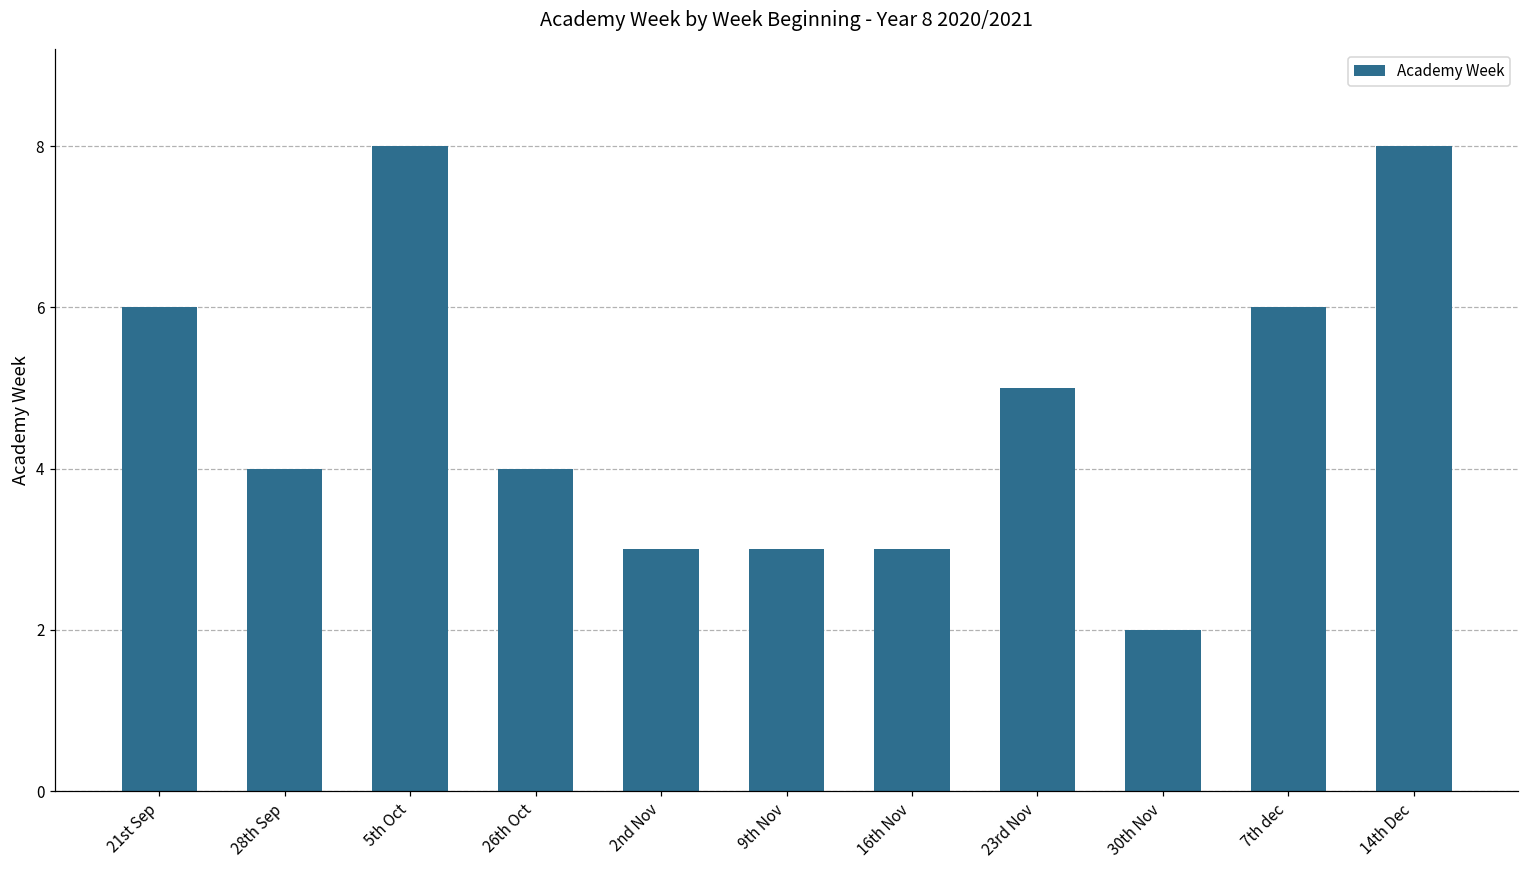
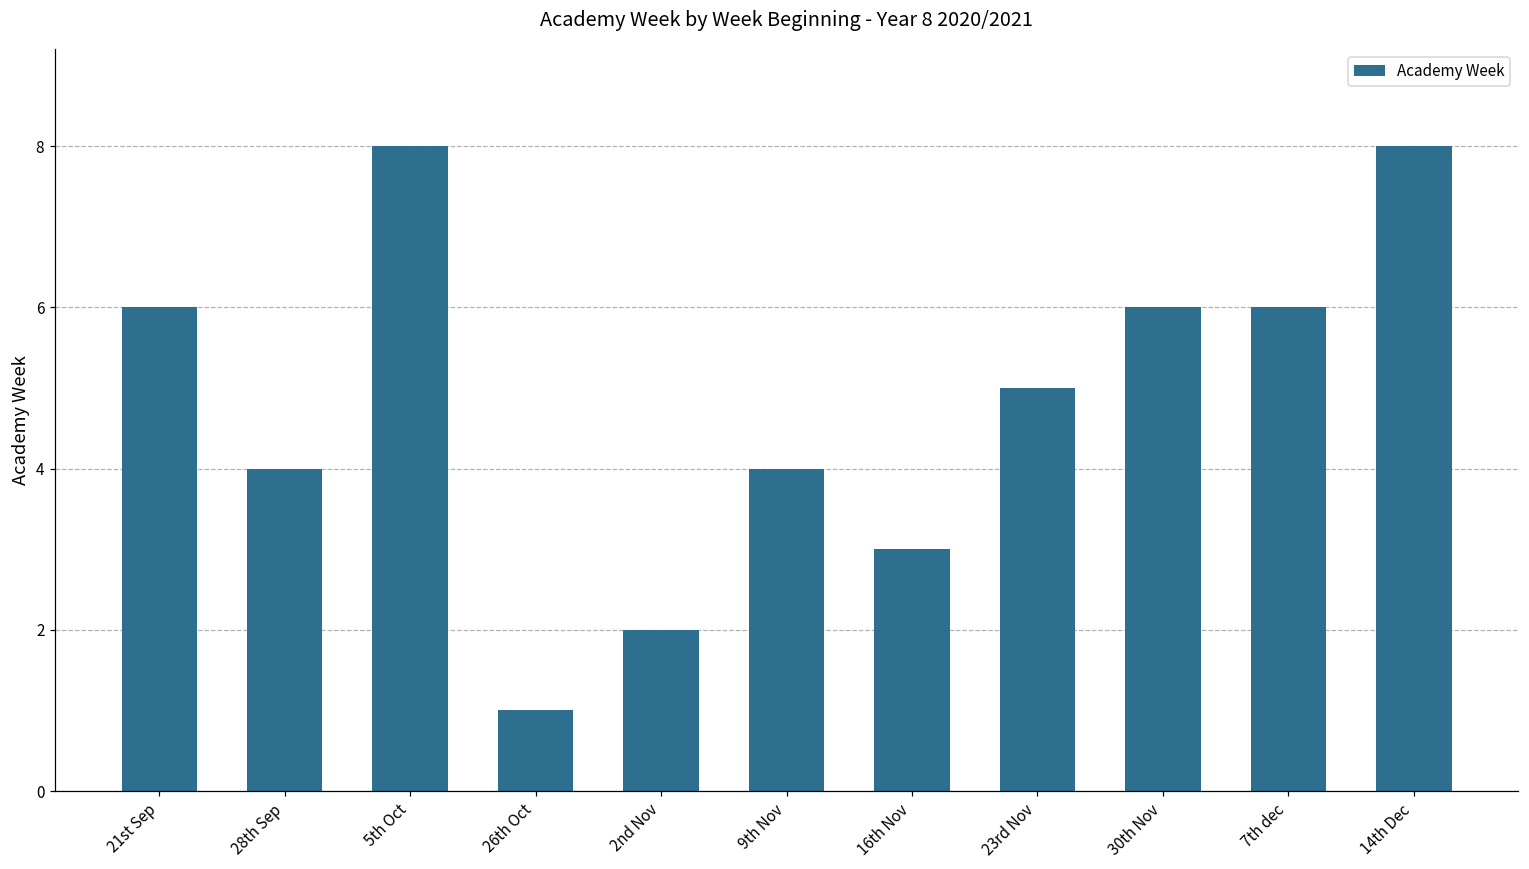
  {
    "21st Sep": 6,
    "28th Sep": 4,
    "5th Oct": 8,
-   "26th Oct": 4,
-   "2nd Nov": 3,
-   "9th Nov": 3,
+   "26th Oct": 1,
+   "2nd Nov": 2,
+   "9th Nov": 4,
    "16th Nov": 3,
    "23rd Nov": 5,
-   "30th Nov": 2,
+   "30th Nov": 6,
    "7th dec": 6,
    "14th Dec": 8
  }
